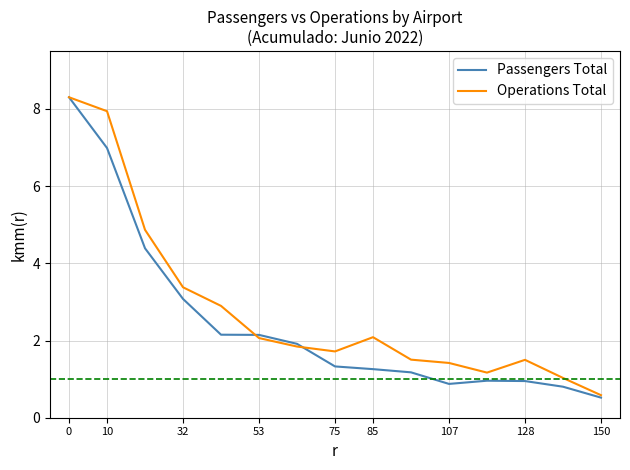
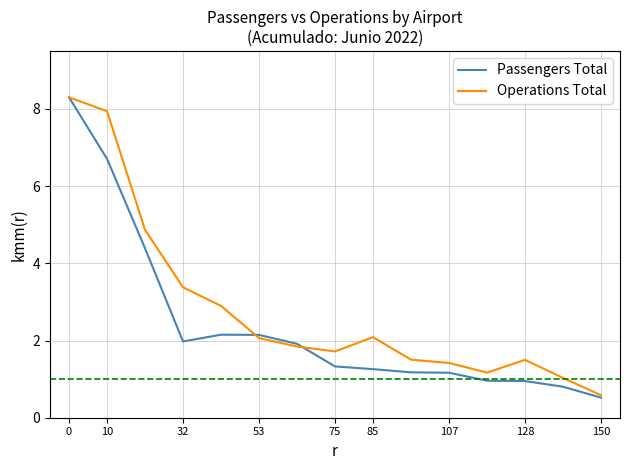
  {
    "Passengers Total": {
-     "10": 7.0,
-     "32": 3.1,
+     "10": 6.7,
+     "32": 2.0,
      "53": 2.1,
      "75": 1.3,
      "85": 1.3,
-     "107": 0.9,
+     "107": 1.2,
      "128": 0.9
    },
    "Operations Total": {
      "10": 7.9,
      "32": 3.4,
      "53": 2.1,
      "75": 1.7,
      "85": 2.1,
      "107": 1.4,
      "128": 1.5
    }
  }
